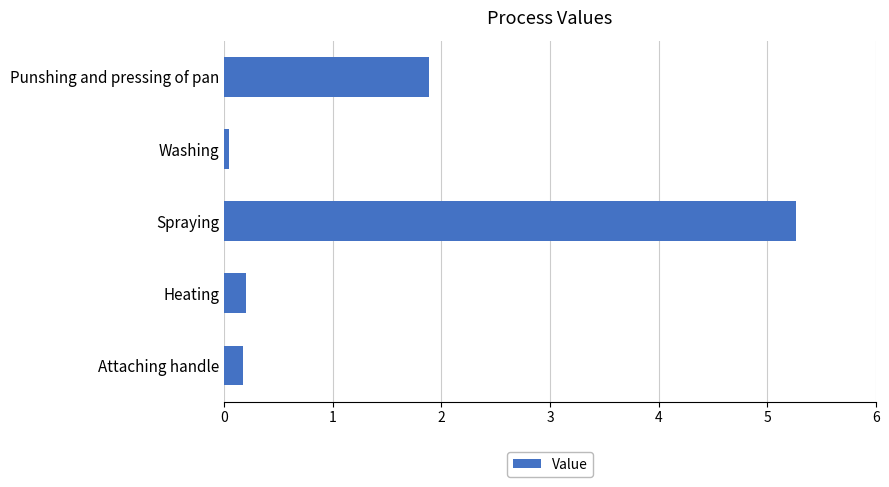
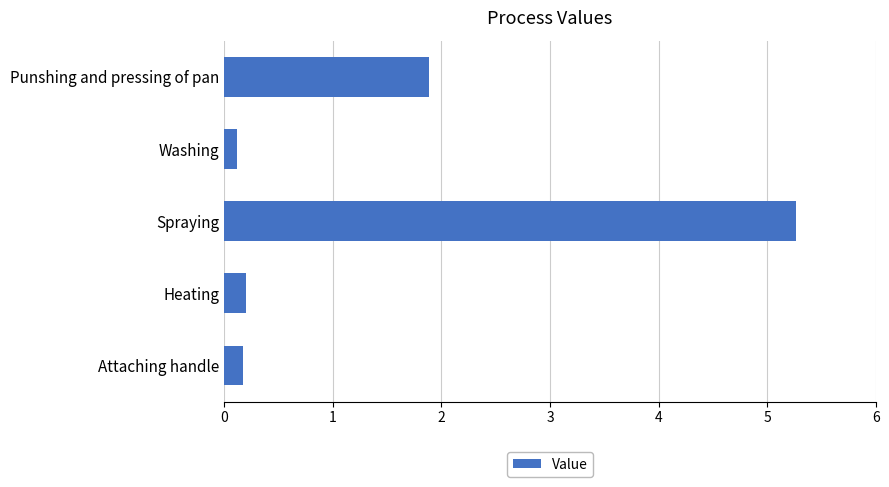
  {
    "Punshing and pressing of pan": 1.88,
-   "Washing": 0.05,
+   "Washing": 0.12,
    "Spraying": 5.26,
    "Heating": 0.20,
    "Attaching handle": 0.17
  }
